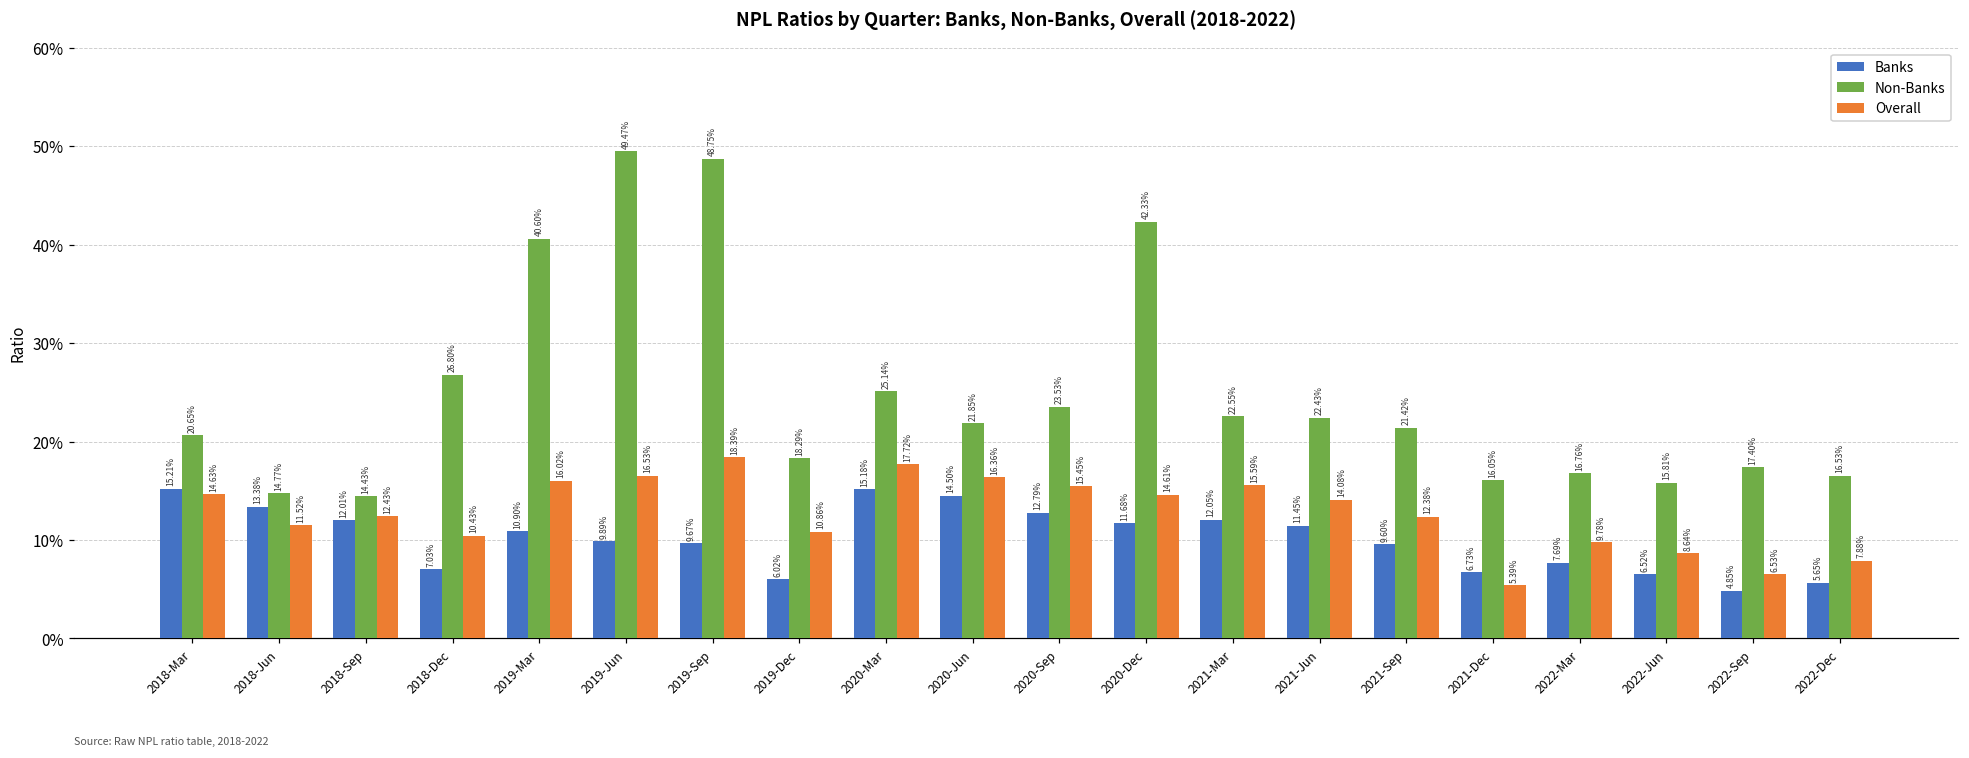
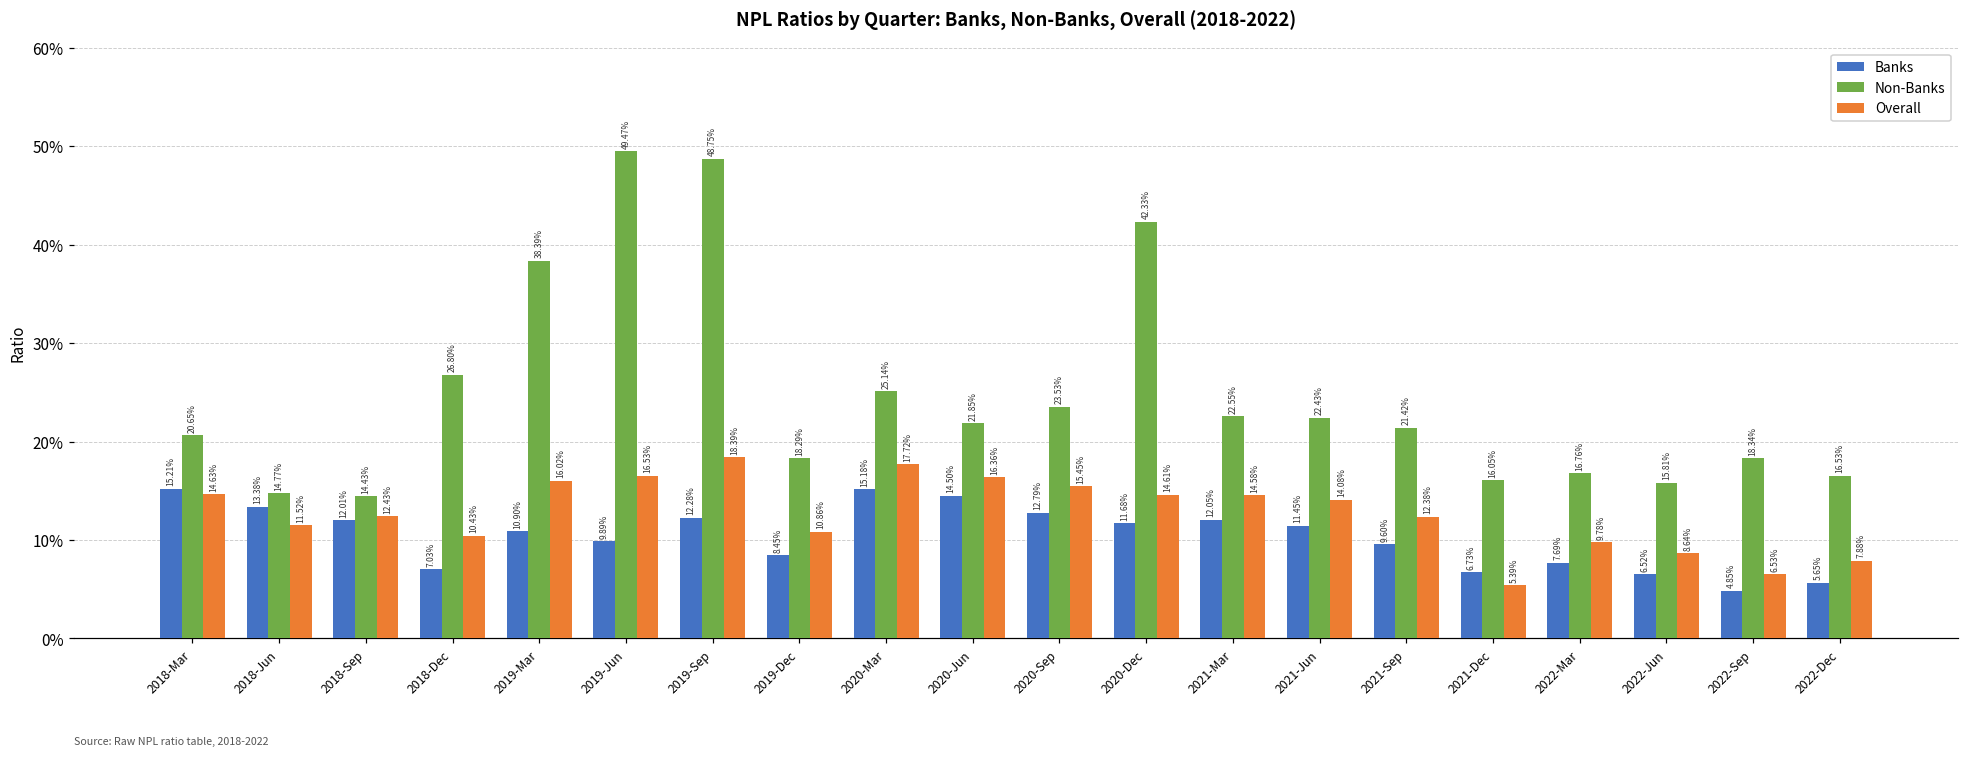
  {
    "Banks": {
      "2018-Mar": "15.21%",
      "2018-Jun": "13.38%",
      "2018-Sep": "12.01%",
      "2018-Dec": "7.03%",
      "2019-Mar": "10.90%",
      "2019-Jun": "9.89%",
-     "2019-Sep": "9.67%",
-     "2019-Dec": "6.02%",
+     "2019-Sep": "12.28%",
+     "2019-Dec": "8.45%",
      "2020-Mar": "15.18%",
      "2020-Jun": "14.50%",
      "2020-Sep": "12.79%",
      "2020-Dec": "11.68%",
      "2021-Mar": "12.05%",
      "2021-Jun": "11.45%",
      "2021-Sep": "9.60%",
      "2021-Dec": "6.73%",
      "2022-Mar": "7.69%",
      "2022-Jun": "6.52%",
      "2022-Sep": "4.85%",
      "2022-Dec": "5.65%"
    },
    "Non-Banks": {
      "2018-Mar": "20.65%",
      "2018-Jun": "14.77%",
      "2018-Sep": "14.43%",
      "2018-Dec": "26.80%",
-     "2019-Mar": "40.60%",
+     "2019-Mar": "38.39%",
      "2019-Jun": "49.47%",
      "2019-Sep": "48.75%",
      "2019-Dec": "18.29%",
      "2020-Mar": "25.14%",
      "2020-Jun": "21.85%",
      "2020-Sep": "23.53%",
      "2020-Dec": "42.33%",
      "2021-Mar": "22.55%",
      "2021-Jun": "22.43%",
      "2021-Sep": "21.42%",
      "2021-Dec": "16.05%",
      "2022-Mar": "16.76%",
      "2022-Jun": "15.81%",
-     "2022-Sep": "17.40%",
+     "2022-Sep": "18.34%",
      "2022-Dec": "16.53%"
    },
    "Overall": {
      "2018-Mar": "14.63%",
      "2018-Jun": "11.52%",
      "2018-Sep": "12.43%",
      "2018-Dec": "10.43%",
      "2019-Mar": "16.02%",
      "2019-Jun": "16.53%",
      "2019-Sep": "18.39%",
      "2019-Dec": "10.86%",
      "2020-Mar": "17.72%",
      "2020-Jun": "16.36%",
      "2020-Sep": "15.45%",
      "2020-Dec": "14.61%",
-     "2021-Mar": "15.59%",
+     "2021-Mar": "14.58%",
      "2021-Jun": "14.08%",
      "2021-Sep": "12.38%",
      "2021-Dec": "5.39%",
      "2022-Mar": "9.78%",
      "2022-Jun": "8.64%",
      "2022-Sep": "6.53%",
      "2022-Dec": "7.88%"
    }
  }
